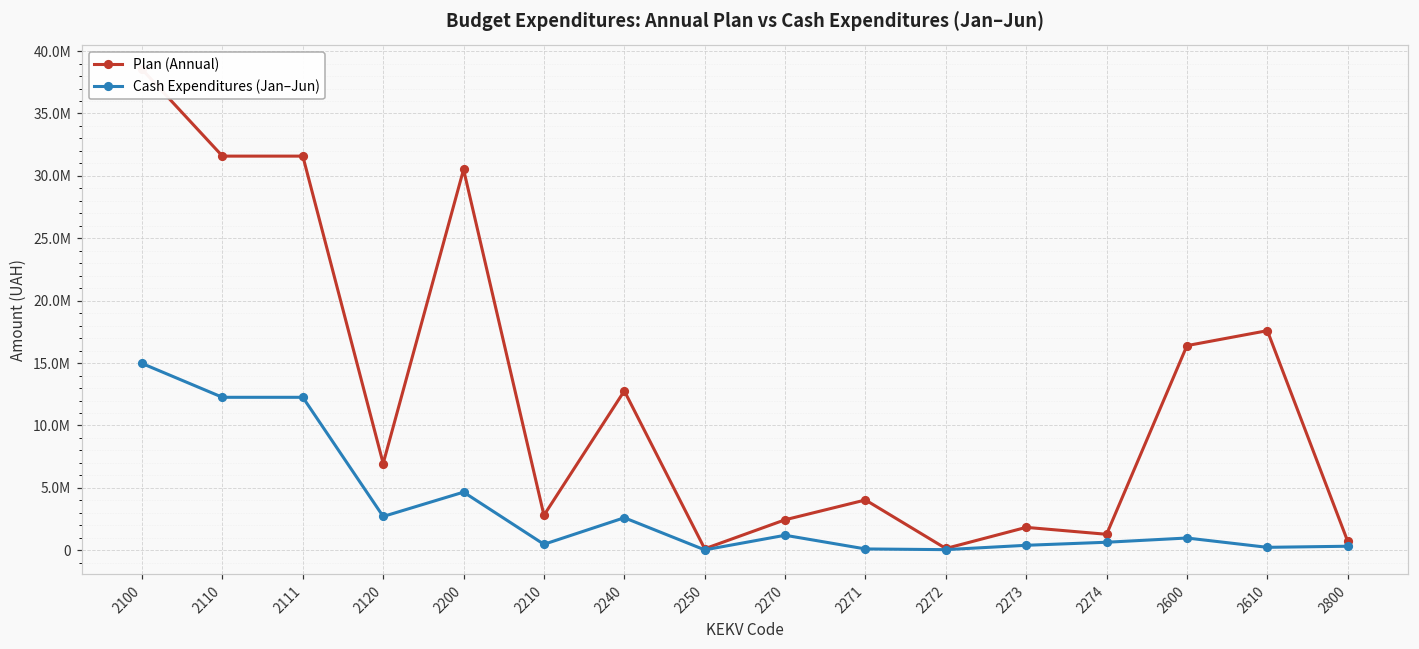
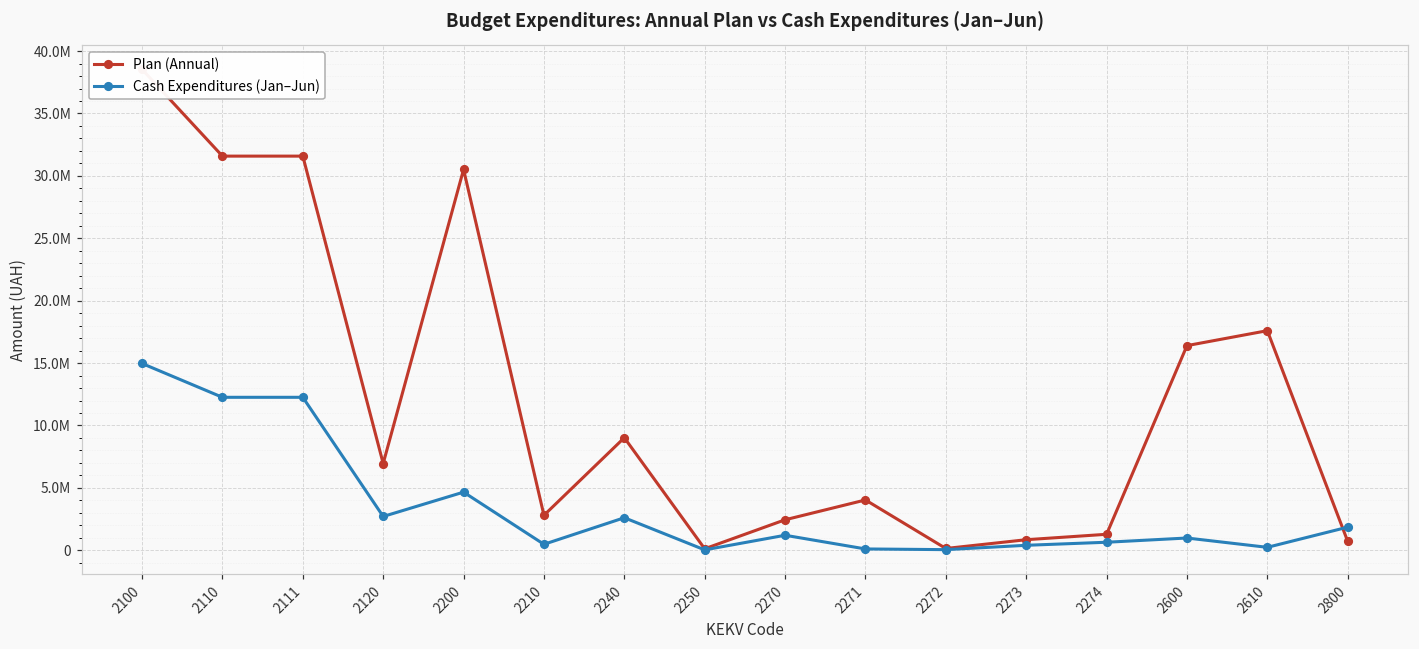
  {
    "Plan (Annual)": {
      "2110": 31600000,
      "2111": 31600000,
      "2120": 7000000,
      "2200": 30500000,
      "2210": 2800000,
-     "2240": 12800000,
+     "2240": 9000000,
      "2270": 2400000,
      "2271": 4000000,
-     "2273": 1800000,
+     "2273": 800000,
      "2274": 1300000,
      "2600": 16400000,
      "2610": 17600000,
      "2800": 700000
    },
    "Cash Expenditures (Jan–Jun)": {
      "2100": 15000000,
      "2110": 12300000,
      "2111": 12300000,
      "2120": 2700000,
      "2200": 4700000,
      "2210": 500000,
      "2240": 2600000,
      "2270": 1200000,
      "2271": 100000,
      "2273": 400000,
      "2274": 600000,
      "2600": 1000000,
      "2610": 200000,
-     "2800": 300000
+     "2800": 1900000
    }
  }
